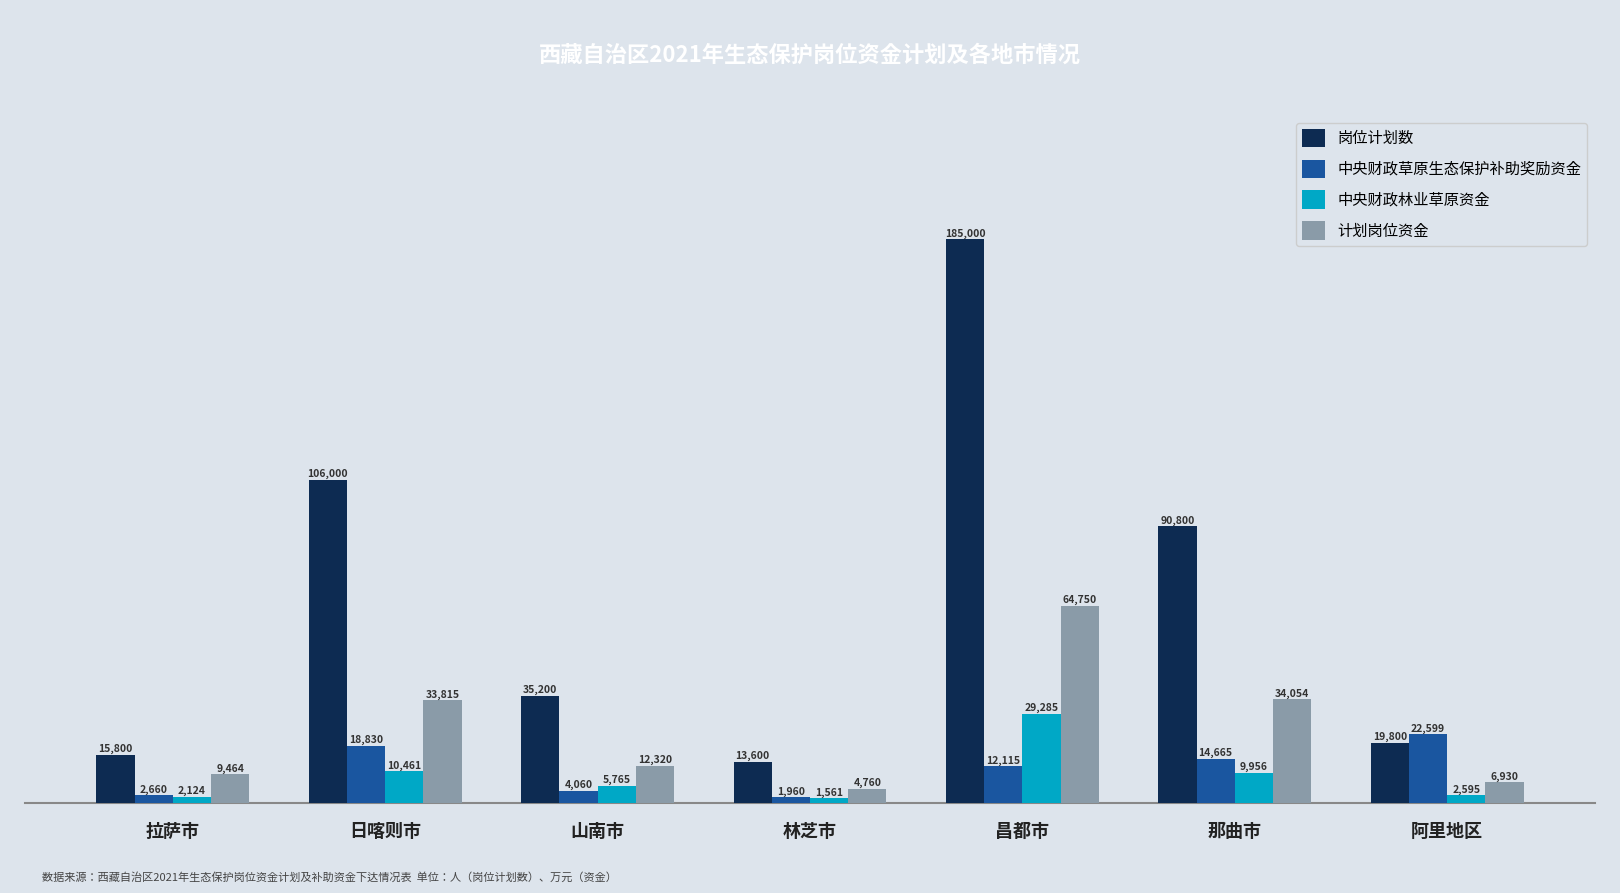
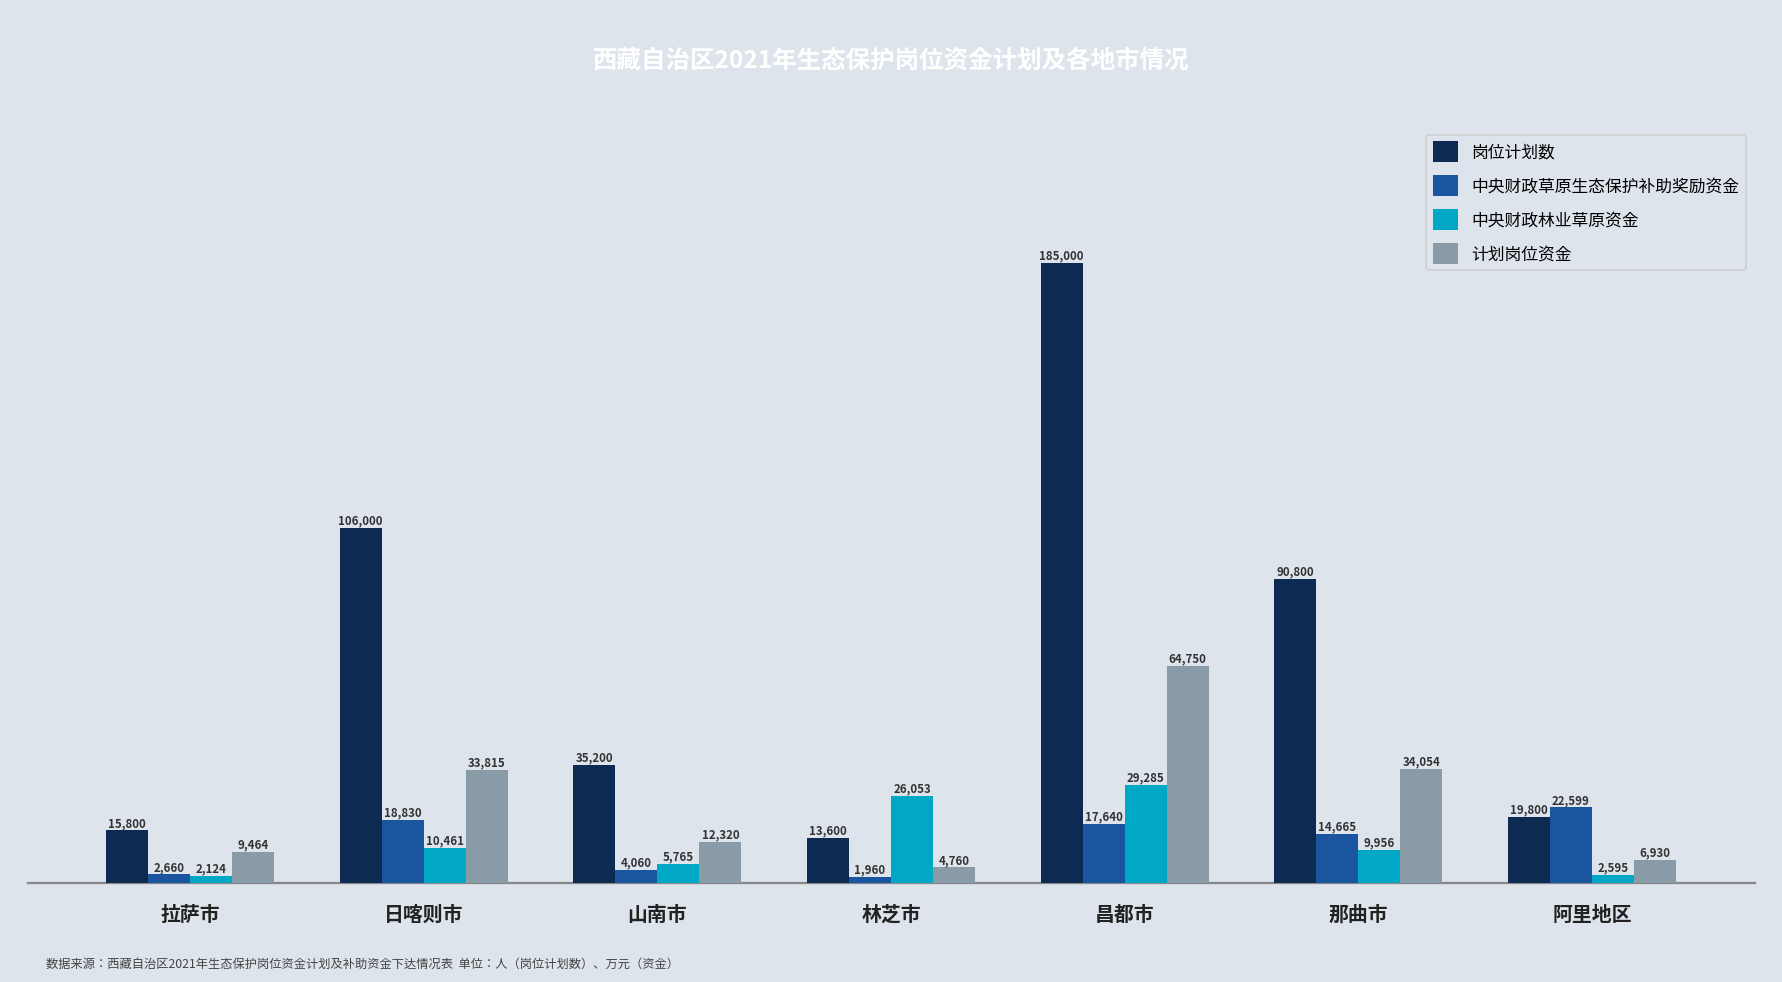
  {
    "岗位计划数": {
      "拉萨市": "15,800",
      "日喀则市": "106,000",
      "山南市": "35,200",
      "林芝市": "13,600",
      "昌都市": "185,000",
      "那曲市": "90,800",
      "阿里地区": "19,800"
    },
    "中央财政草原生态保护补助奖励资金": {
      "拉萨市": "2,660",
      "日喀则市": "18,830",
      "山南市": "4,060",
      "林芝市": "1,960",
-     "昌都市": "12,115",
+     "昌都市": "17,640",
      "那曲市": "14,665",
      "阿里地区": "22,599"
    },
    "中央财政林业草原资金": {
      "拉萨市": "2,124",
-     "林芝市": "1,561",
+     "林芝市": "26,053",
      "那曲市": "9,956"
    },
    "计划岗位资金": {
      "拉萨市": "9,464",
      "日喀则市": "33,815",
      "山南市": "12,320",
      "林芝市": "4,760",
      "昌都市": "64,750",
      "那曲市": "34,054",
      "阿里地区": "6,930"
    }
  }
